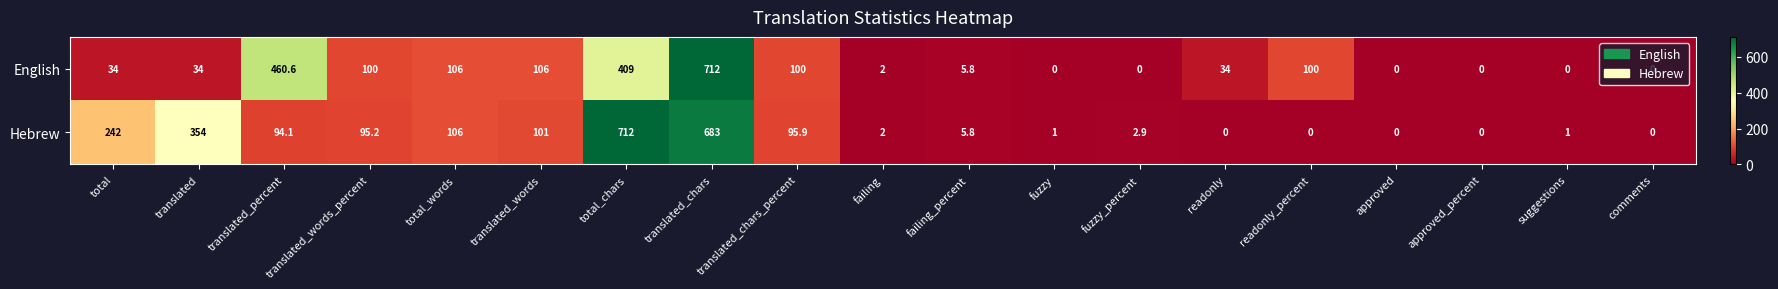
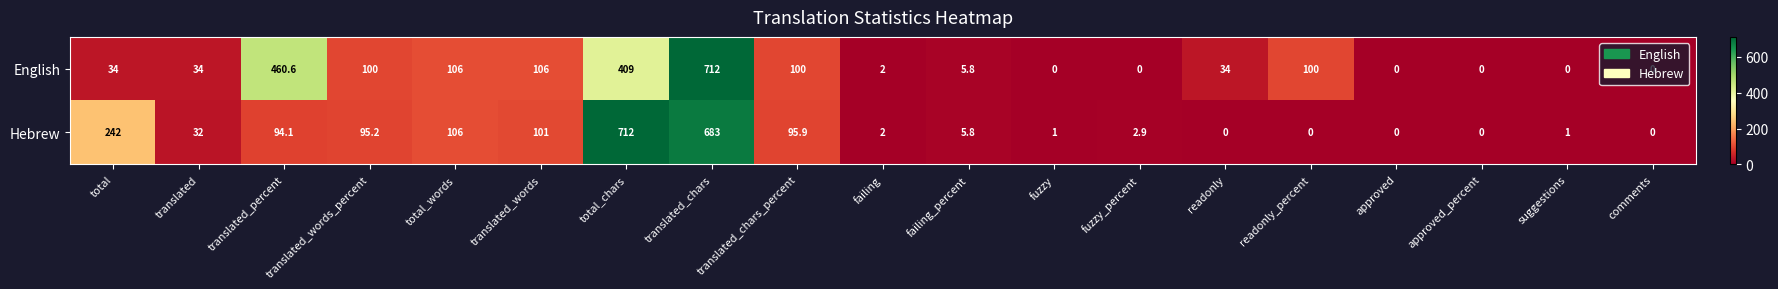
  {
    "English": {
      "total": 34,
      "translated": 34,
      "translated_percent": 460.6,
      "translated_words_percent": 100,
      "total_words": 106,
      "translated_words": 106,
      "total_chars": 409,
      "translated_chars": 712,
      "translated_chars_percent": 100,
      "failing": 2,
      "failing_percent": 5.8,
      "fuzzy": 0,
      "fuzzy_percent": 0,
      "readonly": 34,
      "readonly_percent": 100,
      "approved": 0,
      "approved_percent": 0,
      "suggestions": 0
    },
    "Hebrew": {
      "total": 242,
-     "translated": 354,
+     "translated": 32,
      "translated_percent": 94.1,
      "translated_words_percent": 95.2,
      "total_words": 106,
      "translated_words": 101,
      "total_chars": 712,
      "translated_chars": 683,
      "translated_chars_percent": 95.9,
      "failing": 2,
      "failing_percent": 5.8,
      "fuzzy": 1,
      "fuzzy_percent": 2.9,
      "readonly": 0,
      "readonly_percent": 0,
      "approved": 0,
      "approved_percent": 0,
      "suggestions": 1,
      "comments": 0
    }
  }
